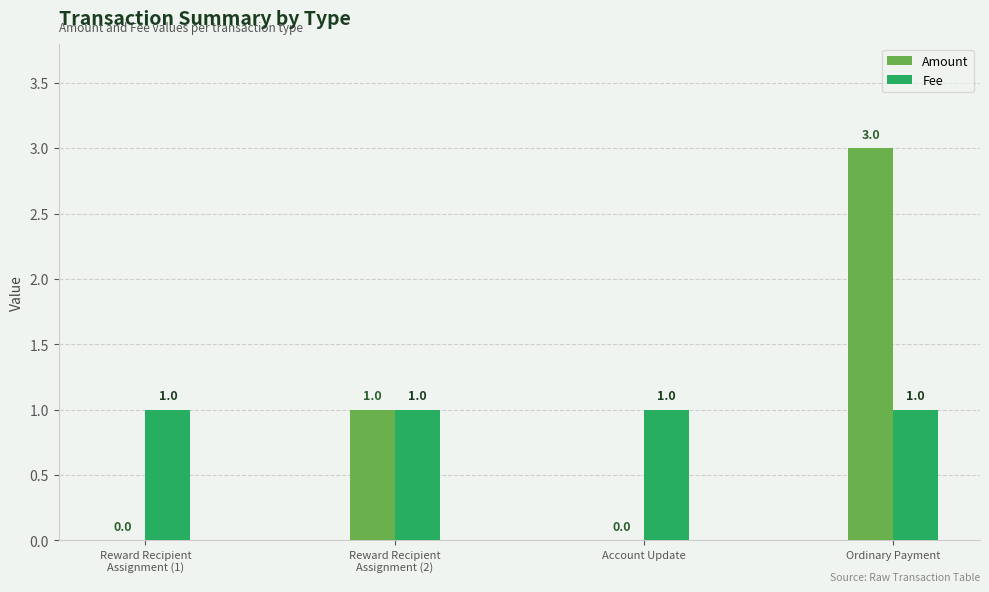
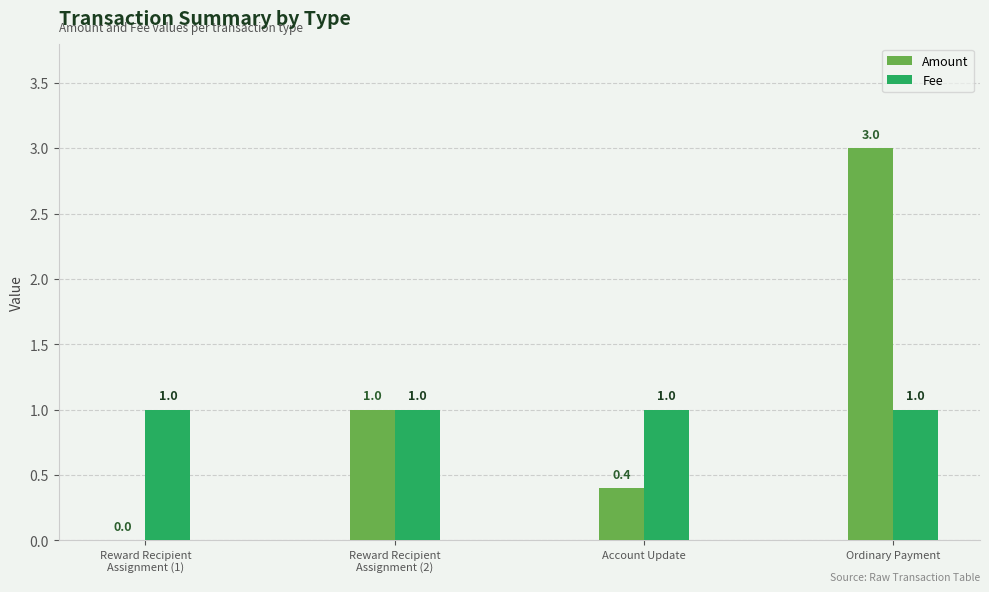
  {
    "Amount": {
      "Reward Recipient Assignment (1)": 0.0,
      "Reward Recipient Assignment (2)": 1.0,
-     "Account Update": 0.0,
+     "Account Update": 0.4,
      "Ordinary Payment": 3.0
    },
    "Fee": {
      "Reward Recipient Assignment (1)": 1.0,
      "Reward Recipient Assignment (2)": 1.0,
      "Account Update": 1.0,
      "Ordinary Payment": 1.0
    }
  }
